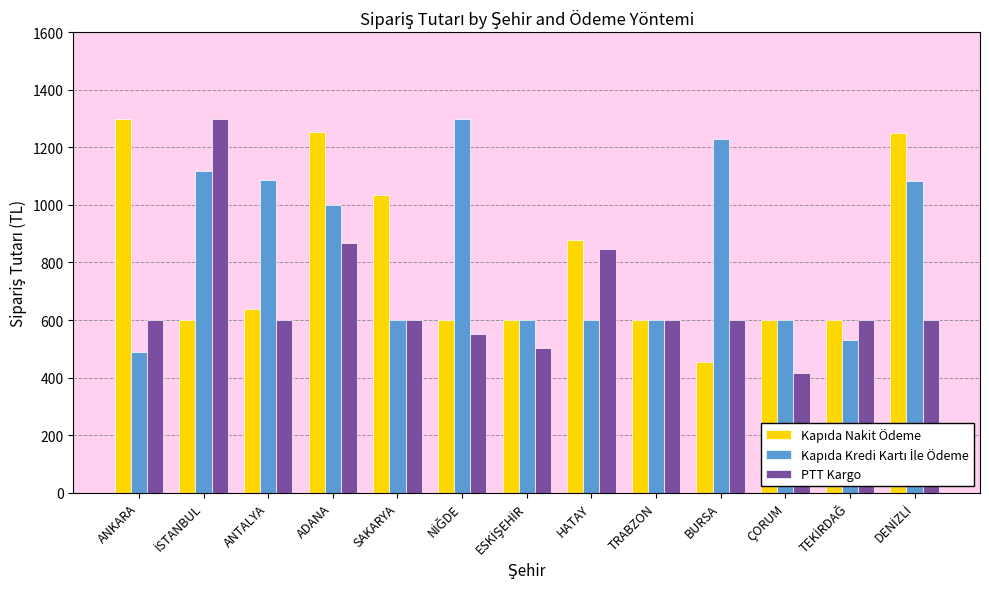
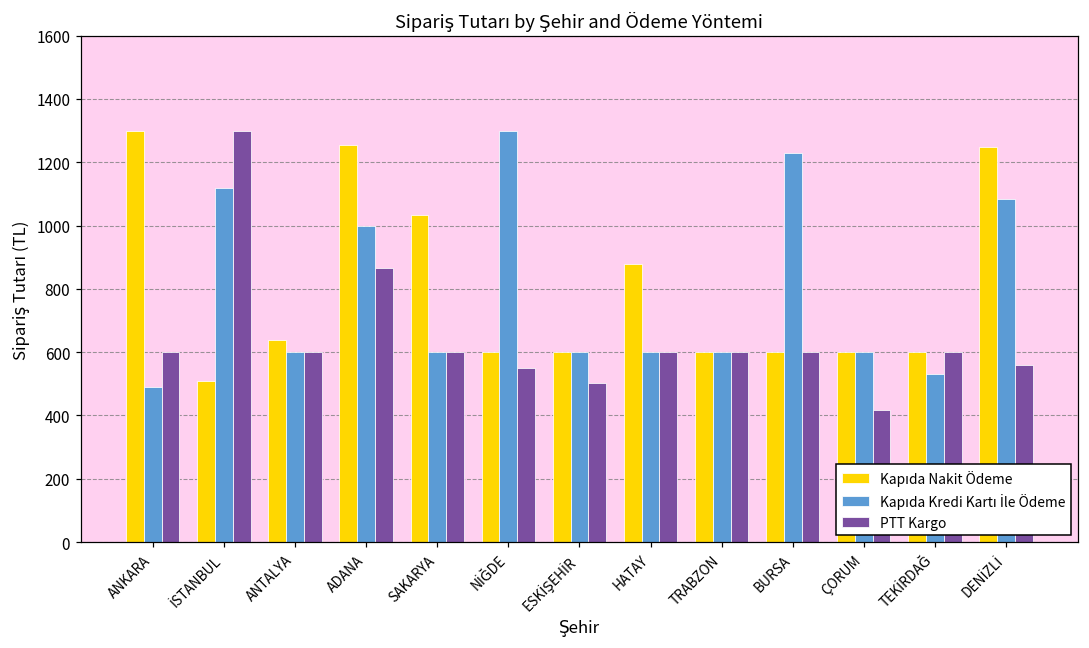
  {
    "Kapıda Nakit Ödeme": {
      "ANKARA": 1300,
-     "İSTANBUL": 600,
+     "İSTANBUL": 510,
      "ANTALYA": 640,
      "ADANA": 1250,
      "SAKARYA": 1030,
      "NİĞDE": 600,
      "ESKİŞEHİR": 600,
      "HATAY": 880,
      "TRABZON": 600,
-     "BURSA": 450,
+     "BURSA": 600,
      "ÇORUM": 600,
      "TEKİRDAĞ": 600,
      "DENİZLİ": 1250
    },
    "Kapıda Kredi Kartı İle Ödeme": {
      "ANKARA": 490,
      "İSTANBUL": 1120,
-     "ANTALYA": 1090,
+     "ANTALYA": 600,
      "ADANA": 1000,
      "SAKARYA": 600,
      "NİĞDE": 1300,
      "ESKİŞEHİR": 600,
      "HATAY": 600,
      "TRABZON": 600,
      "BURSA": 1230,
      "ÇORUM": 600,
      "TEKİRDAĞ": 530,
      "DENİZLİ": 1080
    },
    "PTT Kargo": {
      "ANKARA": 600,
      "İSTANBUL": 1300,
      "ANTALYA": 600,
      "ADANA": 870,
      "SAKARYA": 600,
      "NİĞDE": 550,
      "ESKİŞEHİR": 500,
-     "HATAY": 850,
+     "HATAY": 600,
      "TRABZON": 600,
      "BURSA": 600,
      "ÇORUM": 420,
      "TEKİRDAĞ": 600,
-     "DENİZLİ": 600
+     "DENİZLİ": 560
    }
  }
